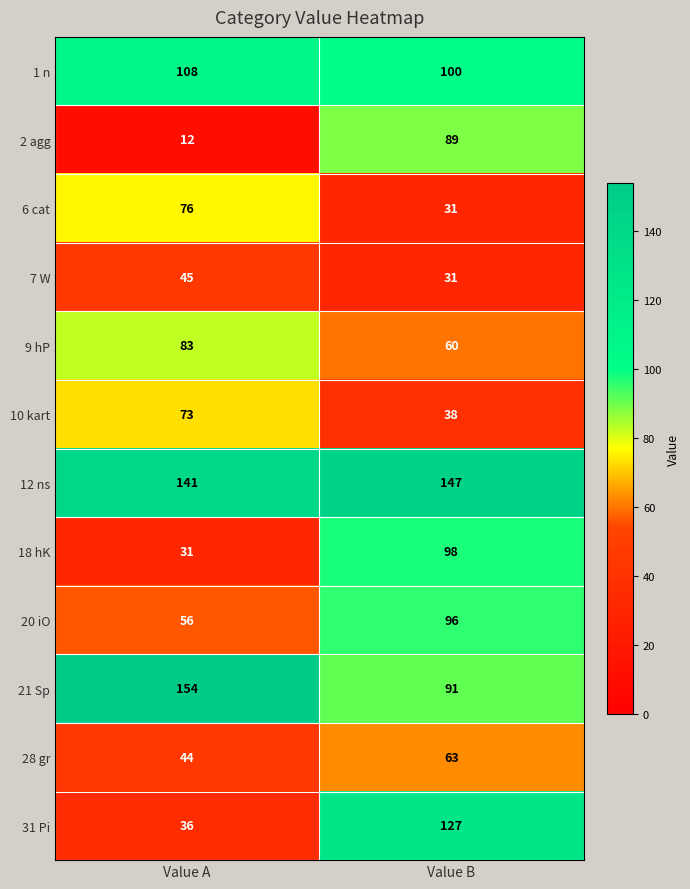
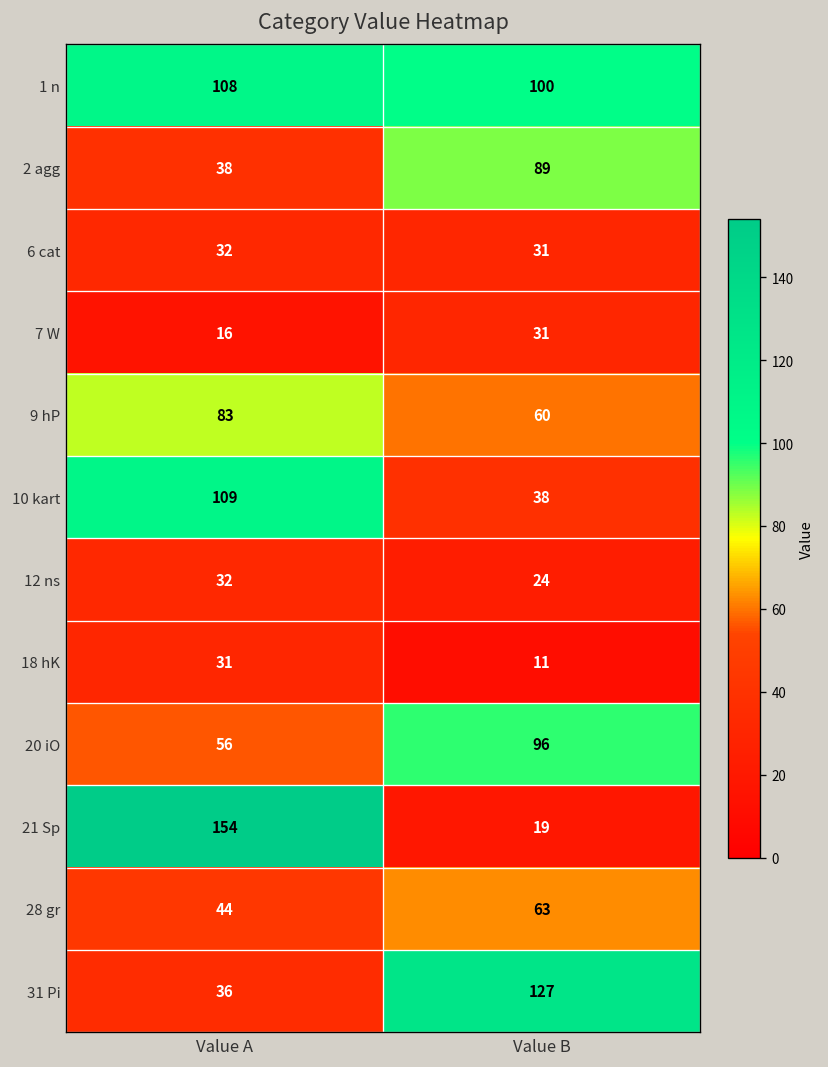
  {
    "1 n": {
      "Value A": 108,
      "Value B": 100
    },
    "2 agg": {
-     "Value A": 12,
+     "Value A": 38,
      "Value B": 89
    },
    "6 cat": {
-     "Value A": 76,
+     "Value A": 32,
      "Value B": 31
    },
    "7 W": {
-     "Value A": 45,
+     "Value A": 16,
      "Value B": 31
    },
    "9 hP": {
      "Value A": 83,
      "Value B": 60
    },
    "10 kart": {
-     "Value A": 73,
+     "Value A": 109,
      "Value B": 38
    },
    "12 ns": {
-     "Value A": 141,
-     "Value B": 147
+     "Value A": 32,
+     "Value B": 24
    },
    "18 hK": {
      "Value A": 31,
-     "Value B": 98
+     "Value B": 11
    },
    "20 iO": {
      "Value A": 56,
      "Value B": 96
    },
    "21 Sp": {
      "Value A": 154,
-     "Value B": 91
+     "Value B": 19
    },
    "28 gr": {
      "Value A": 44,
      "Value B": 63
    },
    "31 Pi": {
      "Value A": 36,
      "Value B": 127
    }
  }
